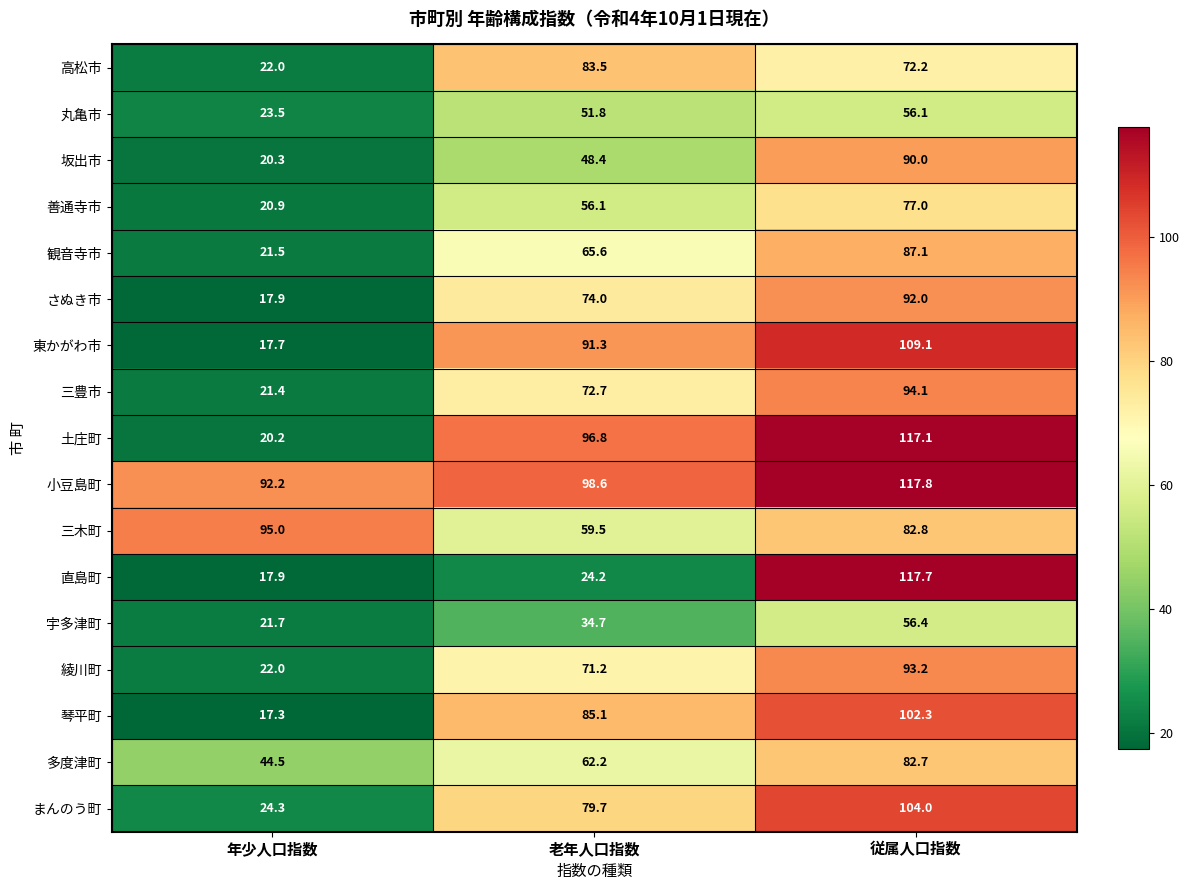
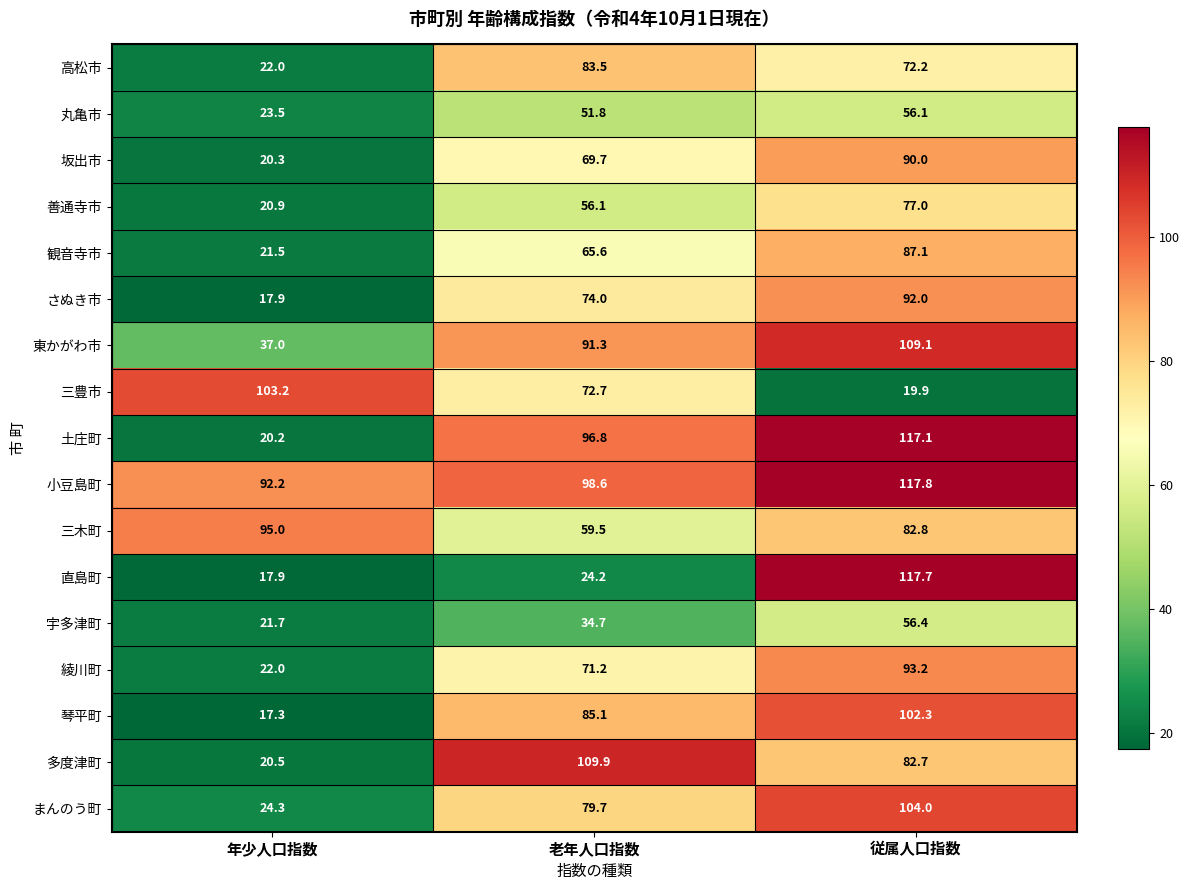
  {
    "高松市": {
      "年少人口指数": 22.0,
      "老年人口指数": 83.5,
      "従属人口指数": 72.2
    },
    "丸亀市": {
      "年少人口指数": 23.5,
      "老年人口指数": 51.8,
      "従属人口指数": 56.1
    },
    "坂出市": {
      "年少人口指数": 20.3,
-     "老年人口指数": 48.4,
+     "老年人口指数": 69.7,
      "従属人口指数": 90.0
    },
    "善通寺市": {
      "年少人口指数": 20.9,
      "老年人口指数": 56.1,
      "従属人口指数": 77.0
    },
    "観音寺市": {
      "年少人口指数": 21.5,
      "老年人口指数": 65.6,
      "従属人口指数": 87.1
    },
    "さぬき市": {
      "年少人口指数": 17.9,
      "老年人口指数": 74.0,
      "従属人口指数": 92.0
    },
    "東かがわ市": {
-     "年少人口指数": 17.7,
+     "年少人口指数": 37.0,
      "老年人口指数": 91.3,
      "従属人口指数": 109.1
    },
    "三豊市": {
-     "年少人口指数": 21.4,
+     "年少人口指数": 103.2,
      "老年人口指数": 72.7,
-     "従属人口指数": 94.1
+     "従属人口指数": 19.9
    },
    "土庄町": {
      "年少人口指数": 20.2,
      "老年人口指数": 96.8,
      "従属人口指数": 117.1
    },
    "小豆島町": {
      "年少人口指数": 92.2,
      "老年人口指数": 98.6,
      "従属人口指数": 117.8
    },
    "三木町": {
      "年少人口指数": 95.0,
      "老年人口指数": 59.5,
      "従属人口指数": 82.8
    },
    "直島町": {
      "年少人口指数": 17.9,
      "老年人口指数": 24.2,
      "従属人口指数": 117.7
    },
    "宇多津町": {
      "年少人口指数": 21.7,
      "老年人口指数": 34.7,
      "従属人口指数": 56.4
    },
    "綾川町": {
      "年少人口指数": 22.0,
      "老年人口指数": 71.2,
      "従属人口指数": 93.2
    },
    "琴平町": {
      "年少人口指数": 17.3,
      "老年人口指数": 85.1,
      "従属人口指数": 102.3
    },
    "多度津町": {
-     "年少人口指数": 44.5,
-     "老年人口指数": 62.2,
+     "年少人口指数": 20.5,
+     "老年人口指数": 109.9,
      "従属人口指数": 82.7
    },
    "まんのう町": {
      "年少人口指数": 24.3,
      "老年人口指数": 79.7,
      "従属人口指数": 104.0
    }
  }
